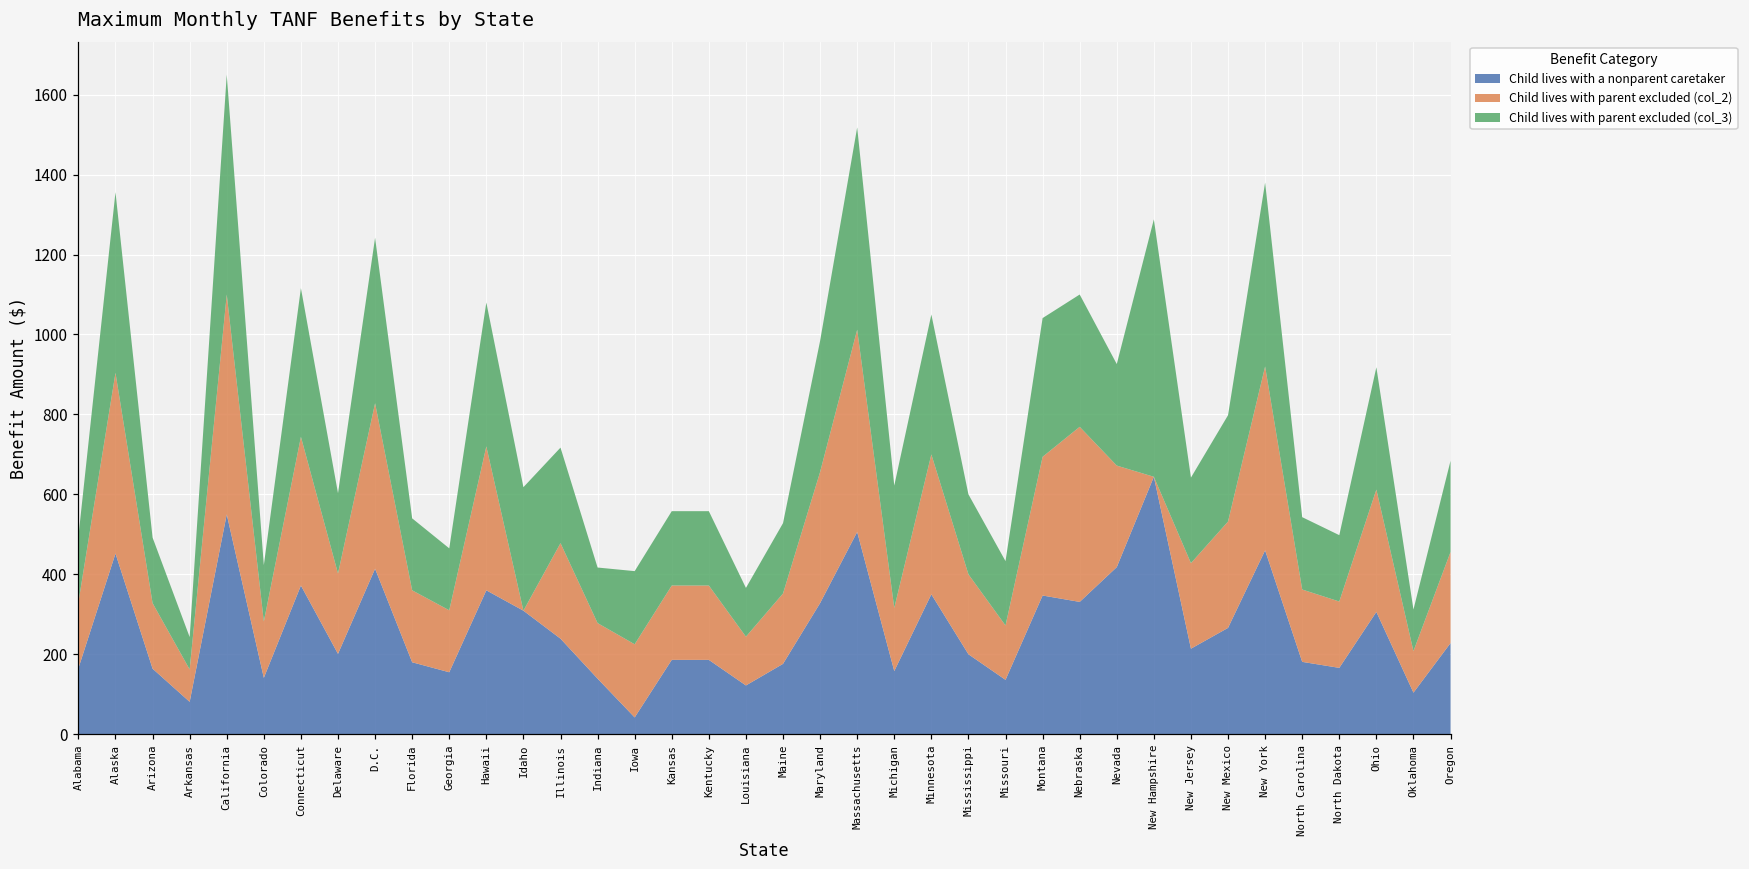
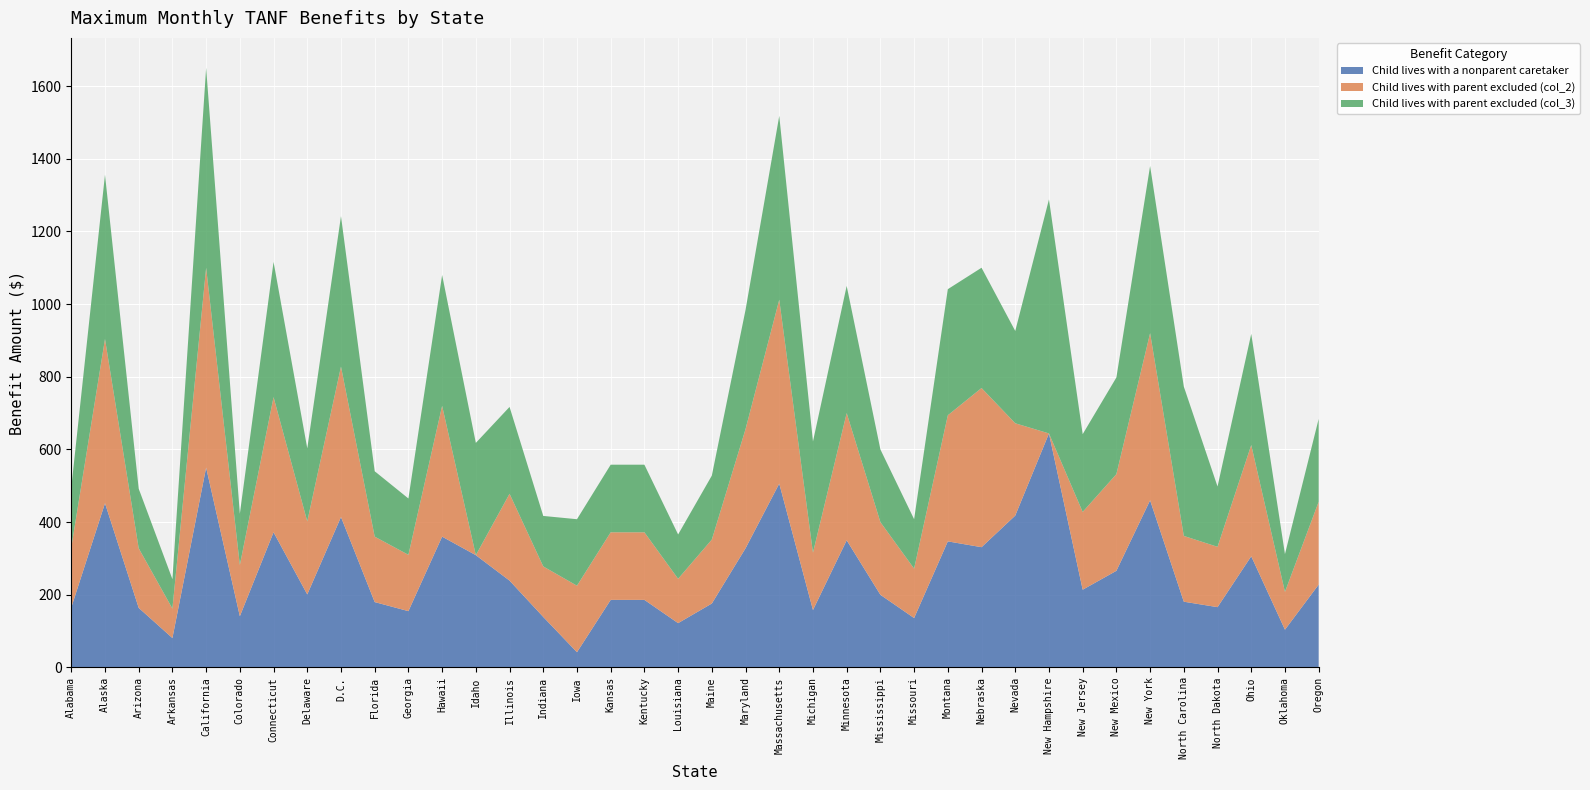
  {
    "Child lives with a nonparent caretaker": {
      "Alabama": 170,
      "Alaska": 450,
      "Arizona": 160,
      "Arkansas": 80,
      "California": 550,
      "Colorado": 140,
      "Connecticut": 370,
      "Delaware": 200,
      "D.C.": 410,
      "Florida": 180,
      "Georgia": 160,
      "Hawaii": 360,
      "Illinois": 240,
      "Indiana": 140,
      "Iowa": 40,
      "Kansas": 190,
      "Kentucky": 190,
      "Louisiana": 120,
      "Maine": 180,
      "Maryland": 330,
      "Massachusetts": 510,
      "Michigan": 160,
      "Minnesota": 350,
      "Mississippi": 200,
      "Missouri": 140,
      "Montana": 350,
      "Nebraska": 330,
      "Nevada": 420,
      "New Jersey": 210,
      "New Mexico": 270,
      "New York": 460,
      "North Carolina": 180,
      "North Dakota": 170,
      "Ohio": 310,
      "Oklahoma": 100,
      "Oregon": 230
    },
    "Child lives with parent excluded (col_2)": {
      "Alabama": 170,
      "Alaska": 450,
      "Arizona": 160,
      "Arkansas": 80,
      "California": 550,
      "Colorado": 140,
      "Connecticut": 370,
      "Delaware": 200,
      "D.C.": 410,
      "Florida": 180,
      "Georgia": 160,
      "Hawaii": 360,
      "Illinois": 240,
      "Indiana": 140,
      "Iowa": 180,
      "Kansas": 190,
      "Kentucky": 190,
      "Louisiana": 120,
      "Maine": 180,
      "Maryland": 330,
      "Massachusetts": 510,
      "Michigan": 160,
      "Minnesota": 350,
      "Mississippi": 200,
      "Missouri": 140,
      "Montana": 350,
      "Nebraska": 440,
      "Nevada": 250,
      "New Jersey": 210,
      "New Mexico": 270,
      "New York": 460,
      "North Carolina": 180,
      "North Dakota": 170,
      "Ohio": 310,
      "Oklahoma": 100,
      "Oregon": 230
    },
    "Child lives with parent excluded (col_3)": {
      "Alabama": 170,
      "Alaska": 450,
      "Arizona": 160,
      "Arkansas": 80,
      "California": 550,
      "Colorado": 140,
      "Connecticut": 370,
      "Delaware": 200,
      "D.C.": 410,
      "Florida": 180,
      "Georgia": 160,
      "Hawaii": 360,
      "Idaho": 310,
      "Illinois": 240,
      "Indiana": 140,
      "Iowa": 180,
      "Kansas": 190,
      "Kentucky": 190,
      "Louisiana": 120,
      "Maine": 180,
      "Maryland": 330,
      "Massachusetts": 510,
      "Michigan": 310,
      "Minnesota": 350,
      "Mississippi": 200,
-     "Missouri": 160,
+     "Missouri": 140,
      "Montana": 350,
      "Nebraska": 330,
      "Nevada": 250,
      "New Hampshire": 640,
      "New Jersey": 210,
      "New Mexico": 270,
      "New York": 460,
-     "North Carolina": 180,
+     "North Carolina": 410,
      "North Dakota": 170,
      "Ohio": 310,
      "Oklahoma": 100,
      "Oregon": 230
    }
  }
